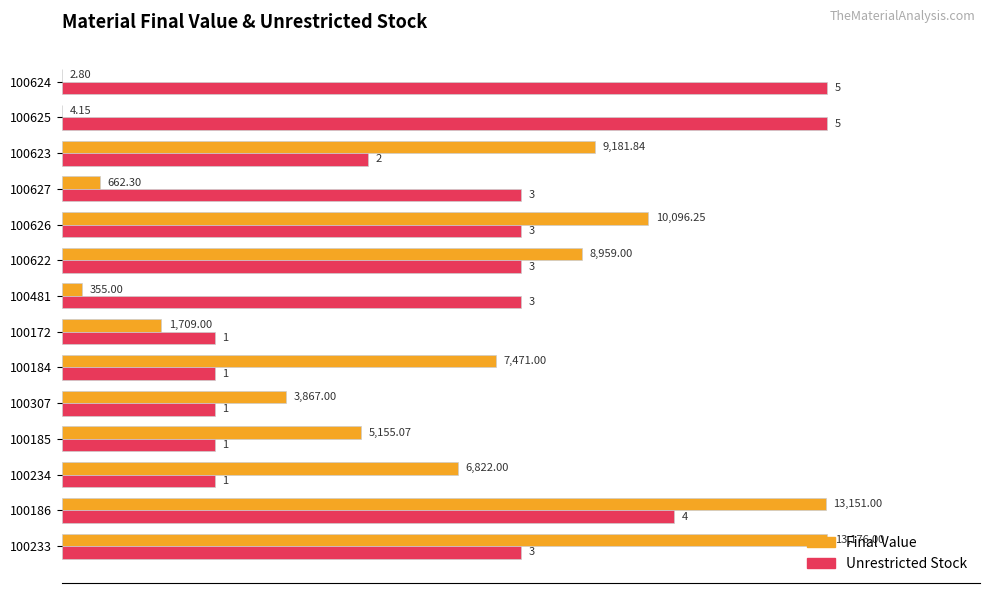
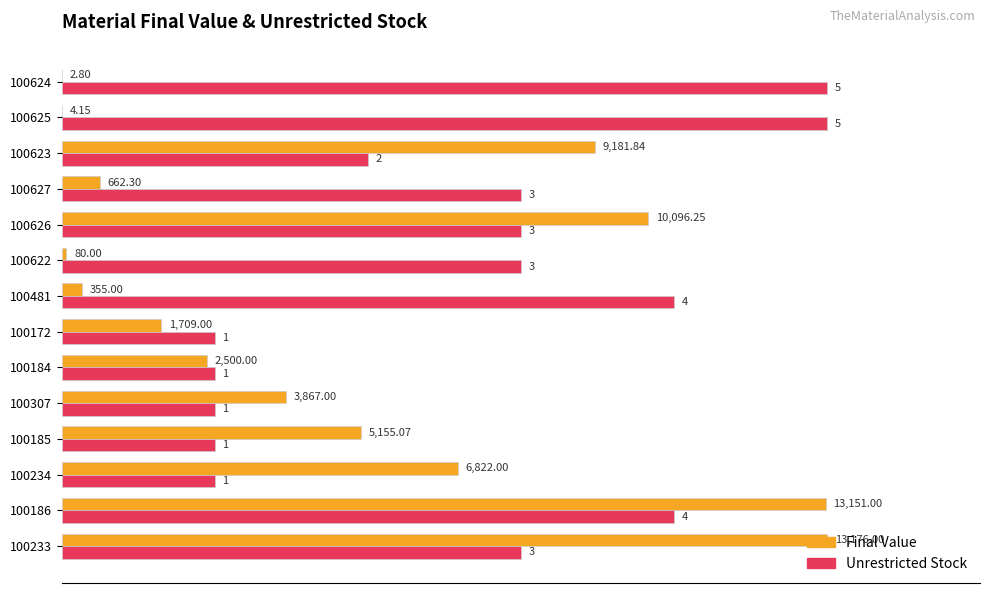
  {
    "Final Value": {
-     "100622": "8,959.00",
-     "100184": "7,471.00"
+     "100622": "80.00",
+     "100184": "2,500.00"
    },
    "Unrestricted Stock": {
-     "100481": "3"
+     "100481": "4"
    }
  }
